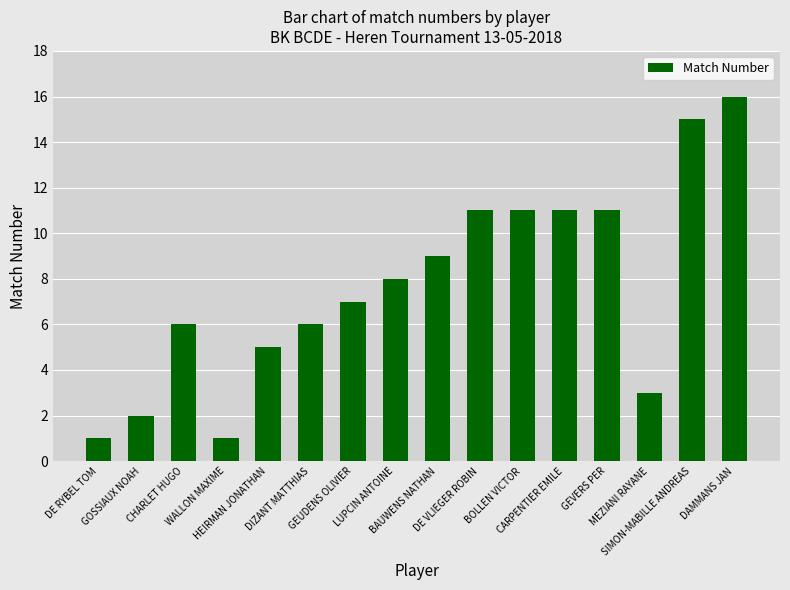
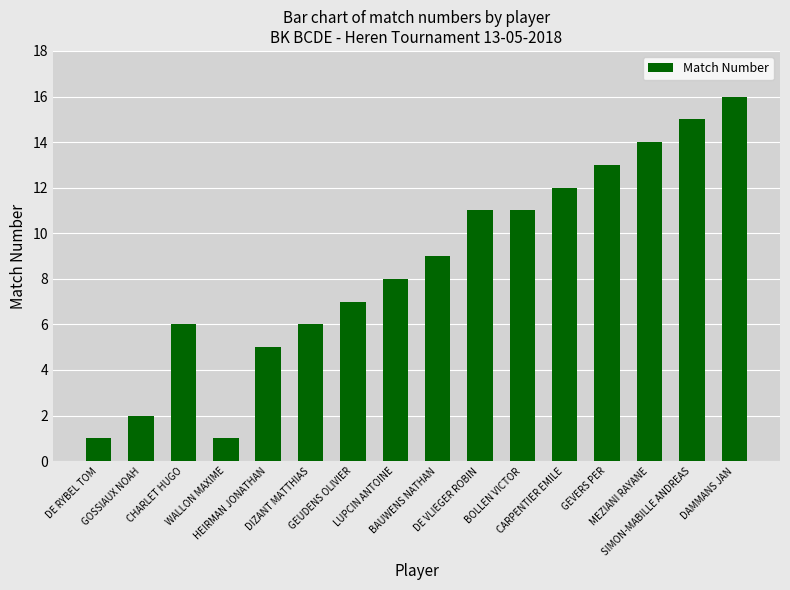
  {
    "DE RYBEL TOM": 1,
    "GOSSIAUX NOAH": 2,
    "CHARLET HUGO": 6,
    "WALLON MAXIME": 1,
    "HEIRMAN JONATHAN": 5,
    "DIZANT MATTHIAS": 6,
    "GEUDENS OLIVIER": 7,
    "LUPCIN ANTOINE": 8,
    "BAUWENS NATHAN": 9,
    "DE VLIEGER ROBIN": 11,
    "BOLLEN VICTOR": 11,
-   "CARPENTIER EMILE": 11,
-   "GEVERS PER": 11,
-   "MEZIANI RAYANE": 3,
+   "CARPENTIER EMILE": 12,
+   "GEVERS PER": 13,
+   "MEZIANI RAYANE": 14,
    "SIMON-MABILLE ANDREAS": 15,
    "DAMMANS JAN": 16
  }
